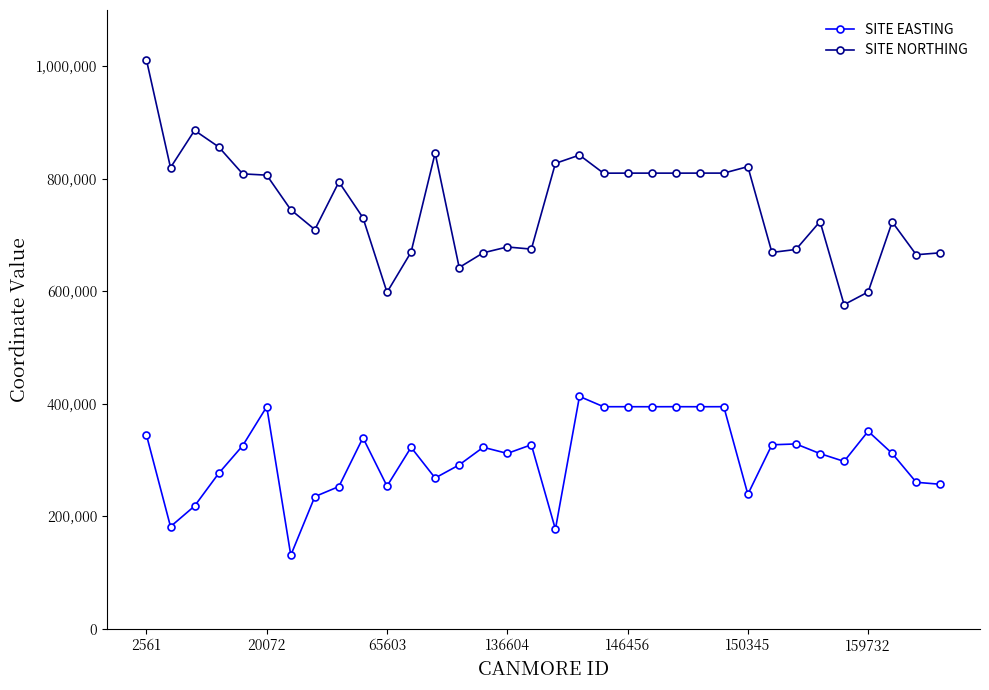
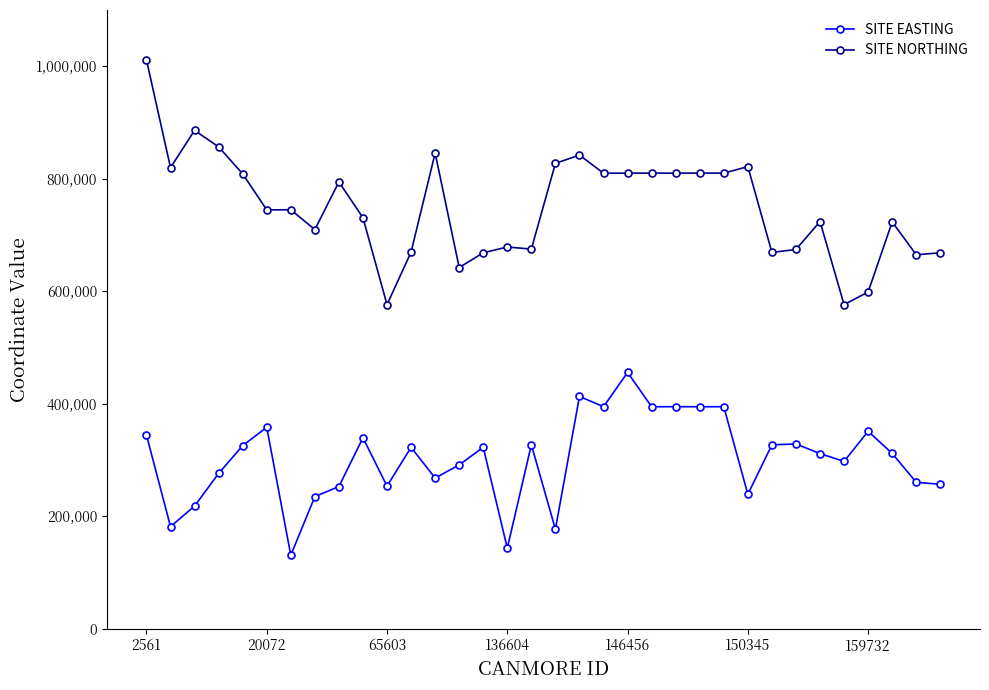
  {
    "SITE EASTING": {
      "2561": "340,000",
-     "20072": "390,000",
+     "20072": "360,000",
      "65603": "250,000",
-     "136604": "310,000",
-     "146456": "390,000",
+     "136604": "140,000",
+     "146456": "460,000",
      "150345": "240,000",
      "159732": "350,000"
    },
    "SITE NORTHING": {
      "2561": "1,010,000",
-     "20072": "810,000",
-     "65603": "600,000",
+     "20072": "740,000",
+     "65603": "580,000",
      "136604": "680,000",
      "146456": "810,000",
      "150345": "820,000",
      "159732": "600,000"
    }
  }
